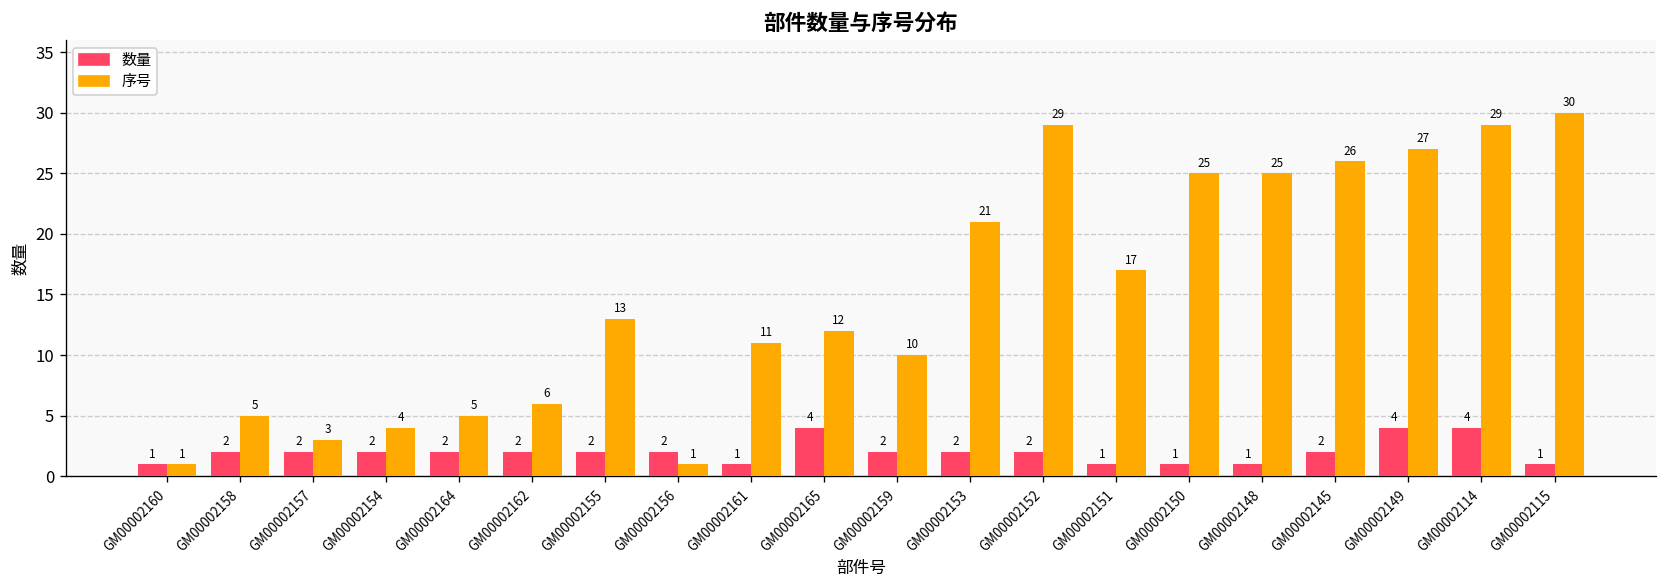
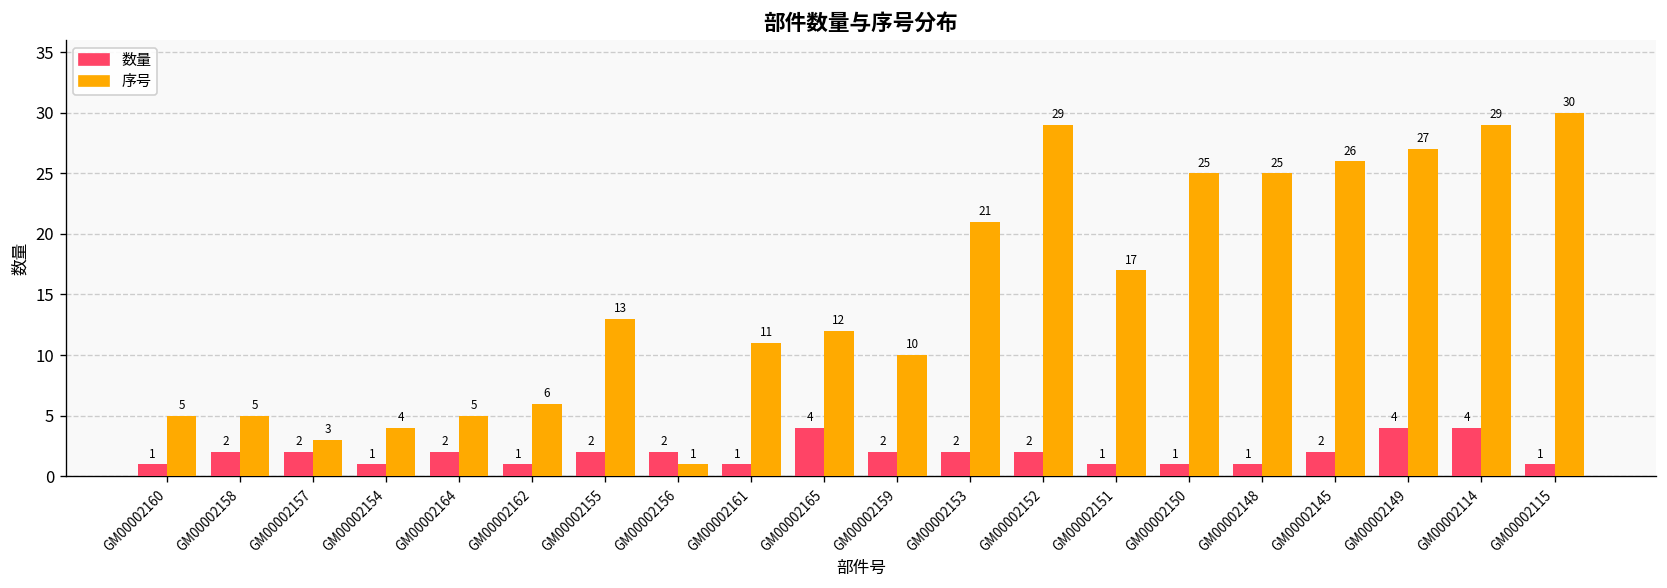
  {
    "数量": {
      "GM00002160": 1,
      "GM00002158": 2,
      "GM00002157": 2,
-     "GM00002154": 2,
+     "GM00002154": 1,
      "GM00002164": 2,
-     "GM00002162": 2,
+     "GM00002162": 1,
      "GM00002155": 2,
      "GM00002156": 2,
      "GM00002161": 1,
      "GM00002165": 4,
      "GM00002159": 2,
      "GM00002153": 2,
      "GM00002152": 2,
      "GM00002151": 1,
      "GM00002150": 1,
      "GM00002148": 1,
      "GM00002145": 2,
      "GM00002149": 4,
      "GM00002114": 4,
      "GM00002115": 1
    },
    "序号": {
-     "GM00002160": 1,
+     "GM00002160": 5,
      "GM00002158": 5,
      "GM00002157": 3,
      "GM00002154": 4,
      "GM00002164": 5,
      "GM00002162": 6,
      "GM00002155": 13,
      "GM00002156": 1,
      "GM00002161": 11,
      "GM00002165": 12,
      "GM00002159": 10,
      "GM00002153": 21,
      "GM00002152": 29,
      "GM00002151": 17,
      "GM00002150": 25,
      "GM00002148": 25,
      "GM00002145": 26,
      "GM00002149": 27,
      "GM00002114": 29,
      "GM00002115": 30
    }
  }
